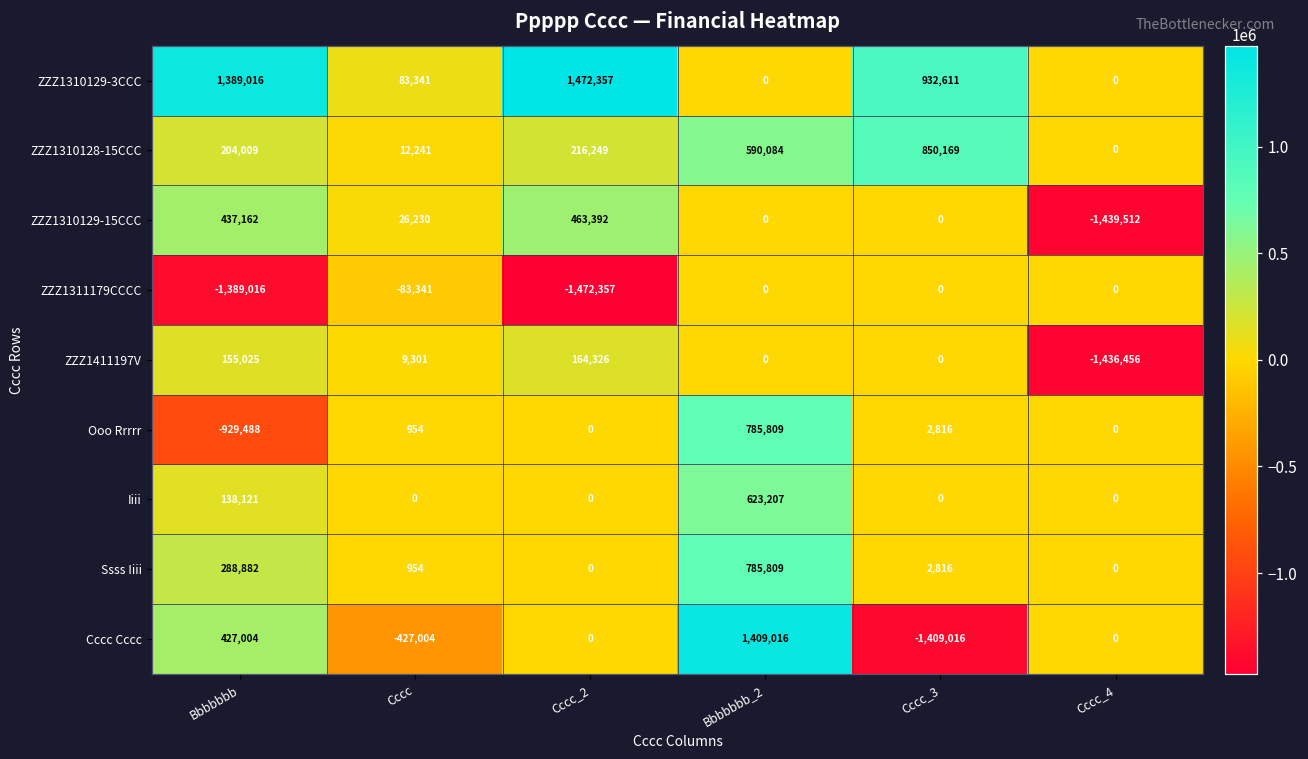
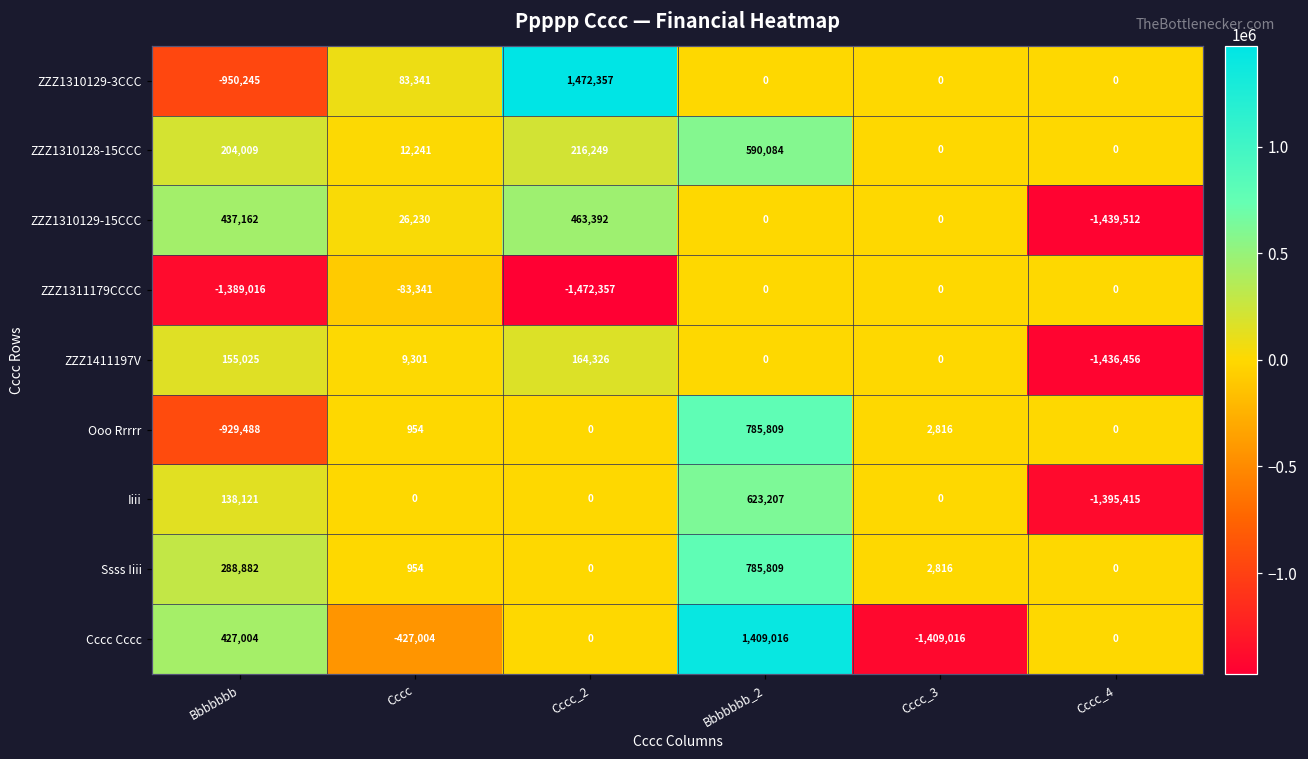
  {
    "ZZZ1310129-3CCC": {
-     "Bbbbbbb": "1,389,016",
+     "Bbbbbbb": "-950,245",
      "Cccc": "83,341",
      "Cccc_2": "1,472,357",
      "Bbbbbbb_2": "0",
-     "Cccc_3": "932,611",
+     "Cccc_3": "0",
      "Cccc_4": "0"
    },
    "ZZZ1310128-15CCC": {
      "Bbbbbbb": "204,009",
      "Cccc": "12,241",
      "Cccc_2": "216,249",
      "Bbbbbbb_2": "590,084",
-     "Cccc_3": "850,169",
+     "Cccc_3": "0",
      "Cccc_4": "0"
    },
    "ZZZ1310129-15CCC": {
      "Bbbbbbb": "437,162",
      "Cccc": "26,230",
      "Cccc_2": "463,392",
      "Bbbbbbb_2": "0",
      "Cccc_3": "0",
      "Cccc_4": "-1,439,512"
    },
    "ZZZ1311179CCCC": {
      "Bbbbbbb": "-1,389,016",
      "Cccc": "-83,341",
      "Cccc_2": "-1,472,357",
      "Bbbbbbb_2": "0",
      "Cccc_3": "0",
      "Cccc_4": "0"
    },
    "ZZZ1411197V": {
      "Bbbbbbb": "155,025",
      "Cccc": "9,301",
      "Cccc_2": "164,326",
      "Bbbbbbb_2": "0",
      "Cccc_3": "0",
      "Cccc_4": "-1,436,456"
    },
    "Ooo Rrrrr": {
      "Bbbbbbb": "-929,488",
      "Cccc": "954",
      "Cccc_2": "0",
      "Bbbbbbb_2": "785,809",
      "Cccc_3": "2,816",
      "Cccc_4": "0"
    },
    "Iiii": {
      "Bbbbbbb": "138,121",
      "Cccc": "0",
      "Cccc_2": "0",
      "Bbbbbbb_2": "623,207",
      "Cccc_3": "0",
-     "Cccc_4": "0"
+     "Cccc_4": "-1,395,415"
    },
    "Ssss Iiii": {
      "Bbbbbbb": "288,882",
      "Cccc": "954",
      "Cccc_2": "0",
      "Bbbbbbb_2": "785,809",
      "Cccc_3": "2,816",
      "Cccc_4": "0"
    },
    "Cccc Cccc": {
      "Bbbbbbb": "427,004",
      "Cccc": "-427,004",
      "Cccc_2": "0",
      "Bbbbbbb_2": "1,409,016",
      "Cccc_3": "-1,409,016",
      "Cccc_4": "0"
    }
  }
